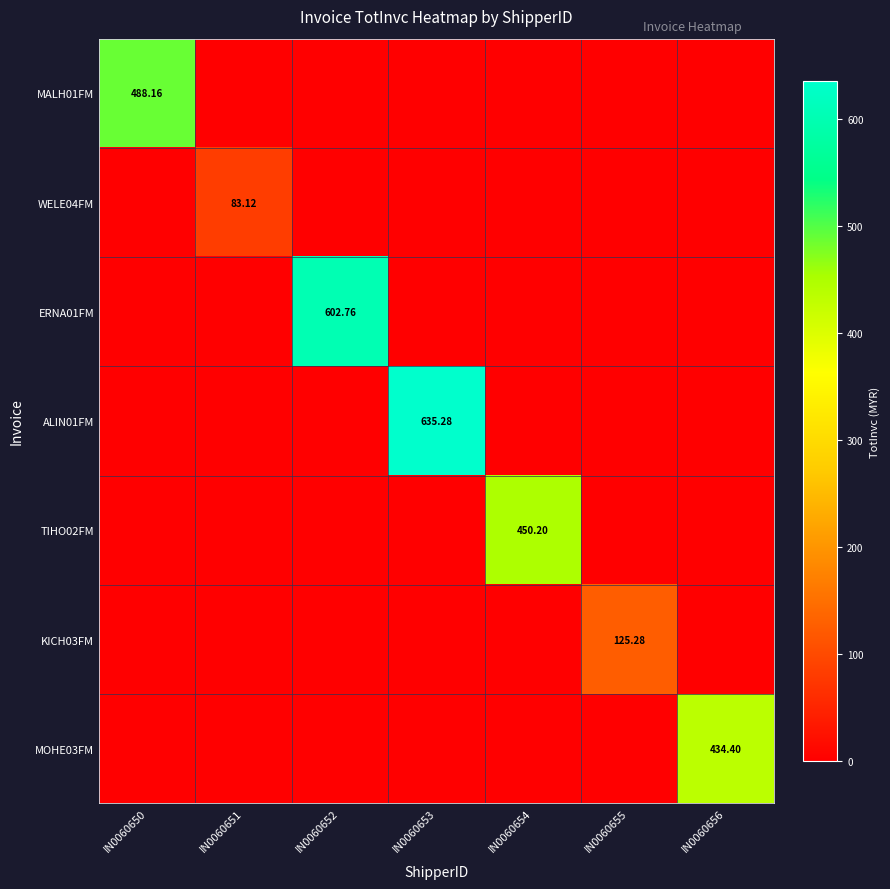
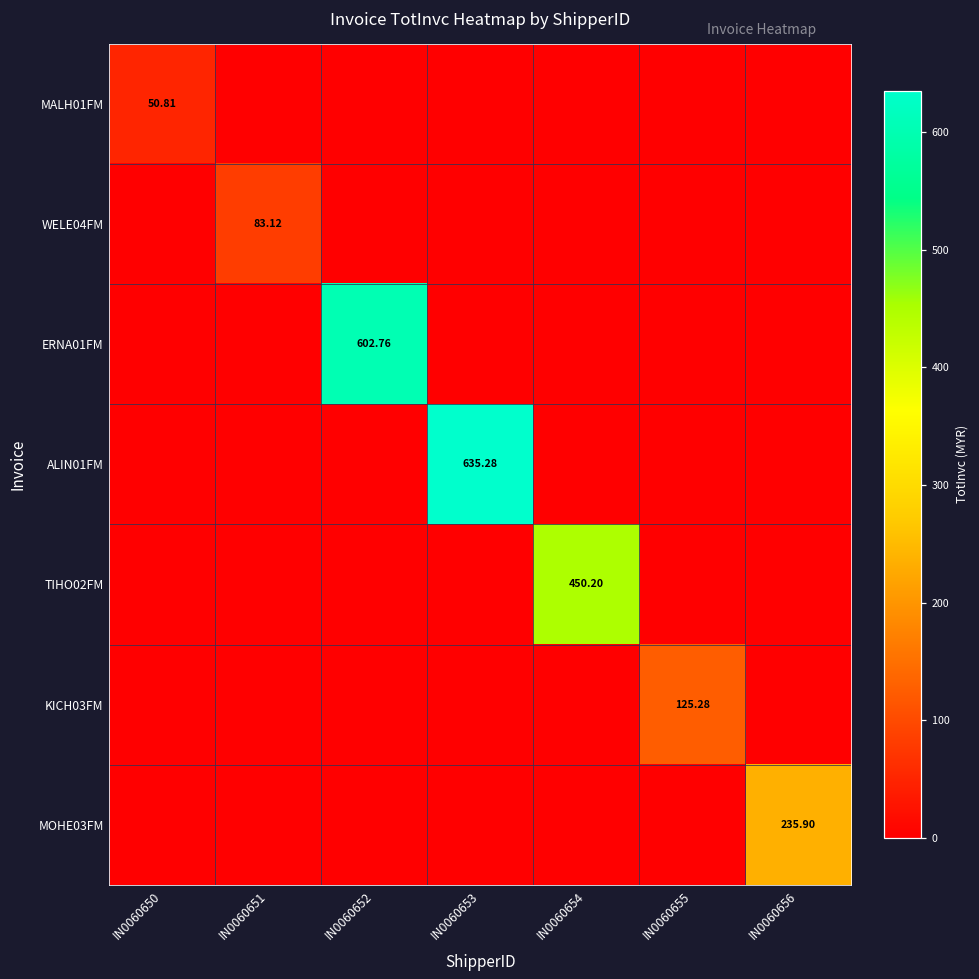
  {
    "MALH01FM": {
-     "IN0060650": 488.16
+     "IN0060650": 50.81
    },
    "WELE04FM": {
      "IN0060651": 83.12
    },
    "ERNA01FM": {
      "IN0060652": 602.76
    },
    "ALIN01FM": {
      "IN0060653": 635.28
    },
    "TIHO02FM": {
      "IN0060654": 450.20
    },
    "KICH03FM": {
      "IN0060655": 125.28
    },
    "MOHE03FM": {
-     "IN0060656": 434.40
+     "IN0060656": 235.90
    }
  }
